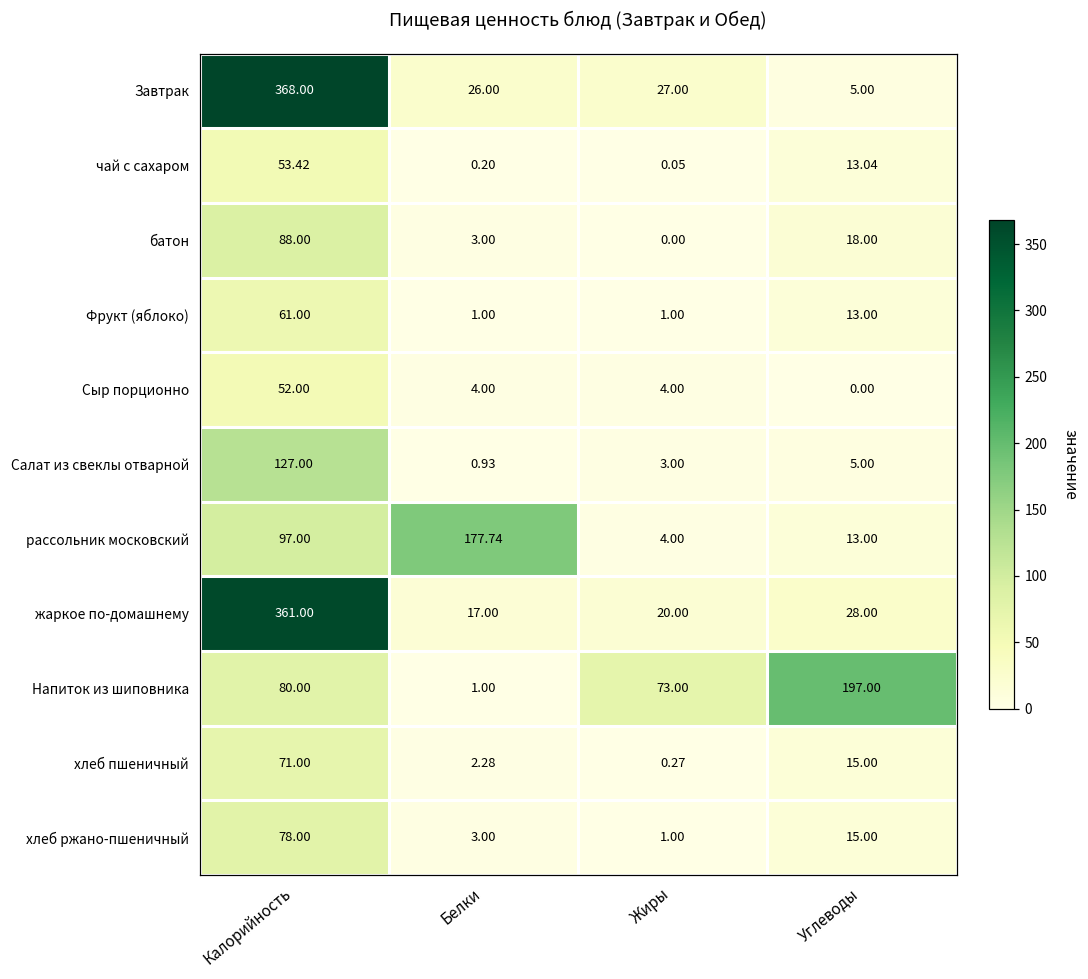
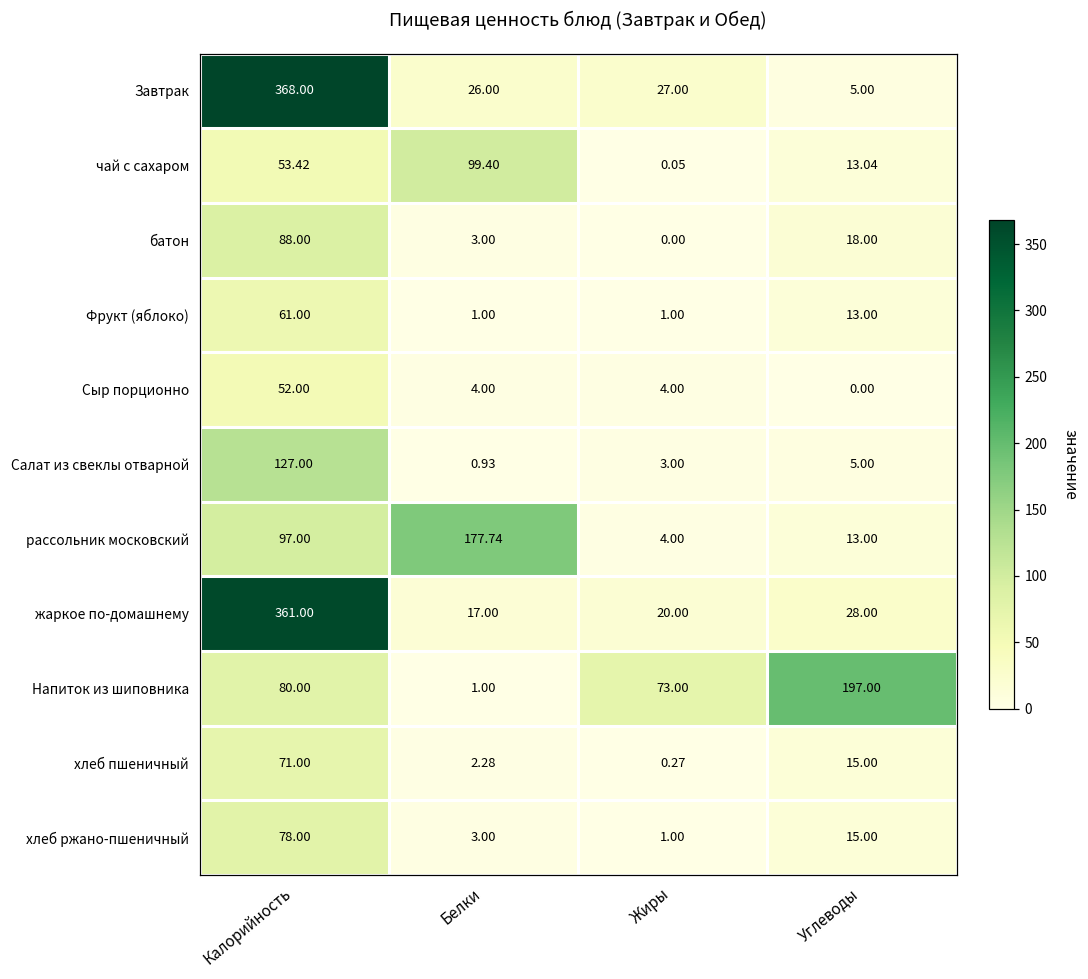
  {
    "Завтрак": {
      "Калорийность": 368.00,
      "Белки": 26.00,
      "Жиры": 27.00,
      "Углеводы": 5.00
    },
    "чай с сахаром": {
      "Калорийность": 53.42,
-     "Белки": 0.20,
+     "Белки": 99.40,
      "Жиры": 0.05,
      "Углеводы": 13.04
    },
    "батон": {
      "Калорийность": 88.00,
      "Белки": 3.00,
      "Жиры": 0.00,
      "Углеводы": 18.00
    },
    "Фрукт (яблоко)": {
      "Калорийность": 61.00,
      "Белки": 1.00,
      "Жиры": 1.00,
      "Углеводы": 13.00
    },
    "Сыр порционно": {
      "Калорийность": 52.00,
      "Белки": 4.00,
      "Жиры": 4.00,
      "Углеводы": 0.00
    },
    "Салат из свеклы отварной": {
      "Калорийность": 127.00,
      "Белки": 0.93,
      "Жиры": 3.00,
      "Углеводы": 5.00
    },
    "рассольник московский": {
      "Калорийность": 97.00,
      "Белки": 177.74,
      "Жиры": 4.00,
      "Углеводы": 13.00
    },
    "жаркое по-домашнему": {
      "Калорийность": 361.00,
      "Белки": 17.00,
      "Жиры": 20.00,
      "Углеводы": 28.00
    },
    "Напиток из шиповника": {
      "Калорийность": 80.00,
      "Белки": 1.00,
      "Жиры": 73.00,
      "Углеводы": 197.00
    },
    "хлеб пшеничный": {
      "Калорийность": 71.00,
      "Белки": 2.28,
      "Жиры": 0.27,
      "Углеводы": 15.00
    },
    "хлеб ржано-пшеничный": {
      "Калорийность": 78.00,
      "Белки": 3.00,
      "Жиры": 1.00,
      "Углеводы": 15.00
    }
  }
